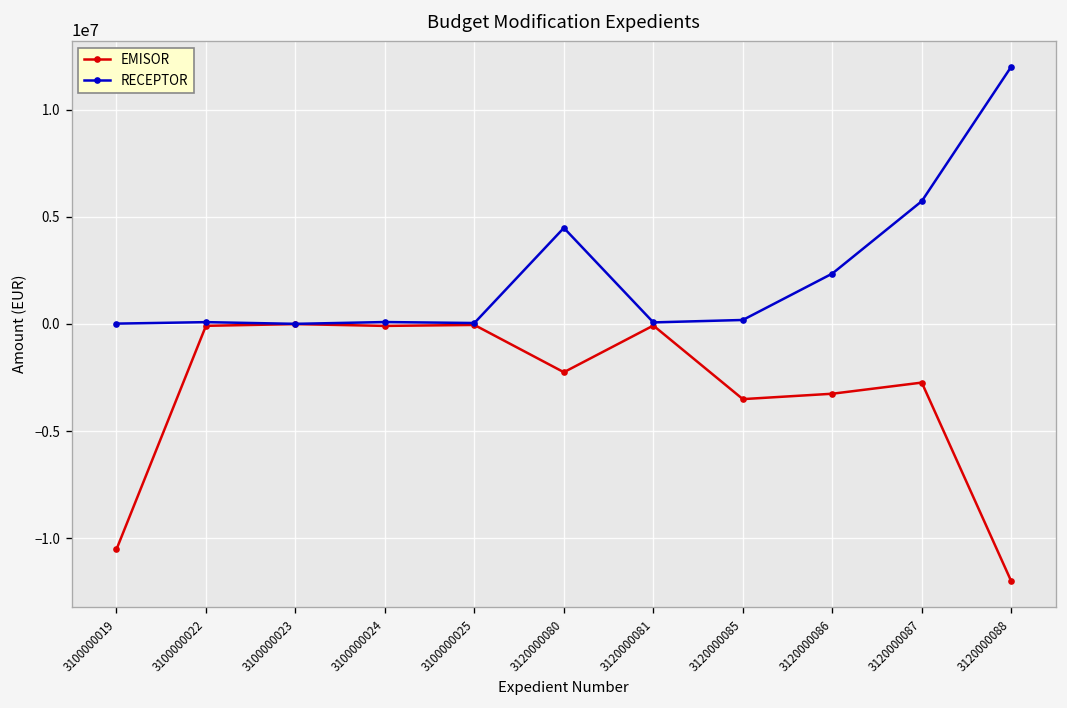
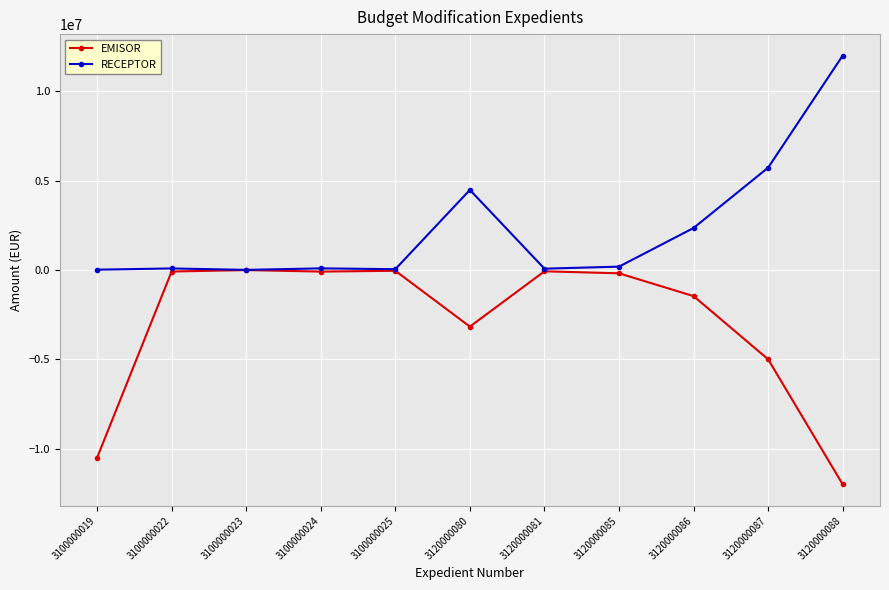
  {
    "EMISOR": {
      "3100000019": -10500000,
      "3100000022": -100000,
      "3100000024": -100000,
-     "3120000080": -2300000,
+     "3120000080": -3200000,
      "3120000081": -100000,
-     "3120000085": -3500000,
-     "3120000086": -3300000,
-     "3120000087": -2700000,
+     "3120000085": -200000,
+     "3120000086": -1500000,
+     "3120000087": -5000000,
      "3120000088": -12000000
    },
    "RECEPTOR": {
      "3100000019": 0,
      "3100000022": 100000,
      "3100000024": 100000,
      "3120000080": 4500000,
      "3120000081": 100000,
      "3120000085": 200000,
      "3120000086": 2400000,
      "3120000087": 5700000,
      "3120000088": 12000000
    }
  }
